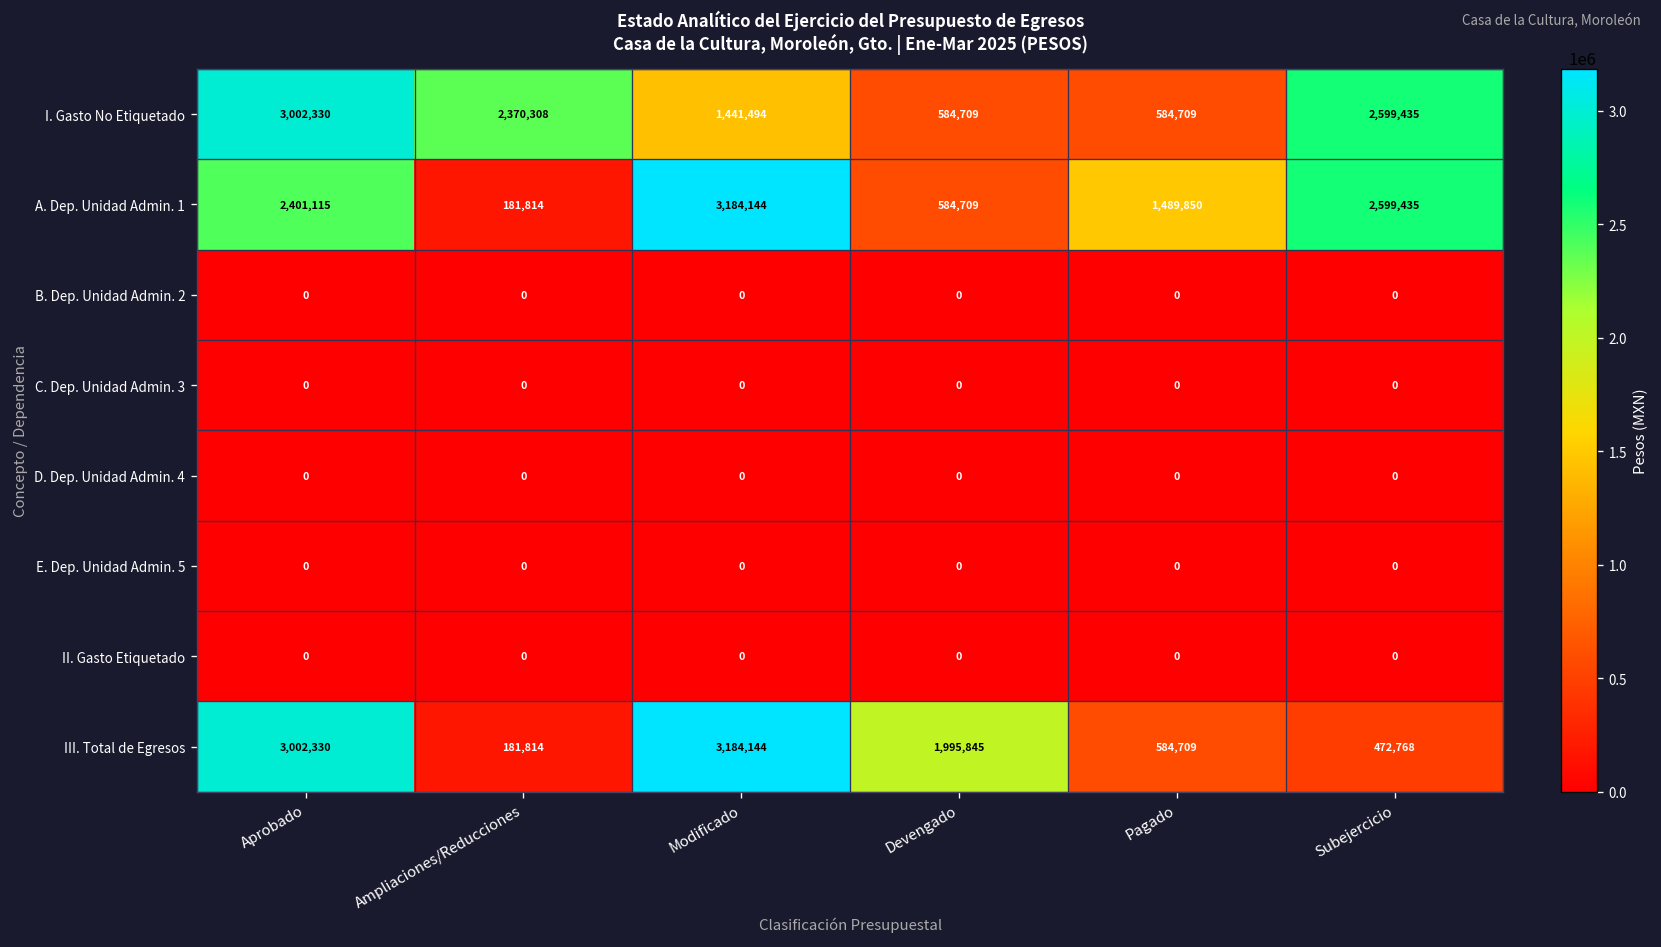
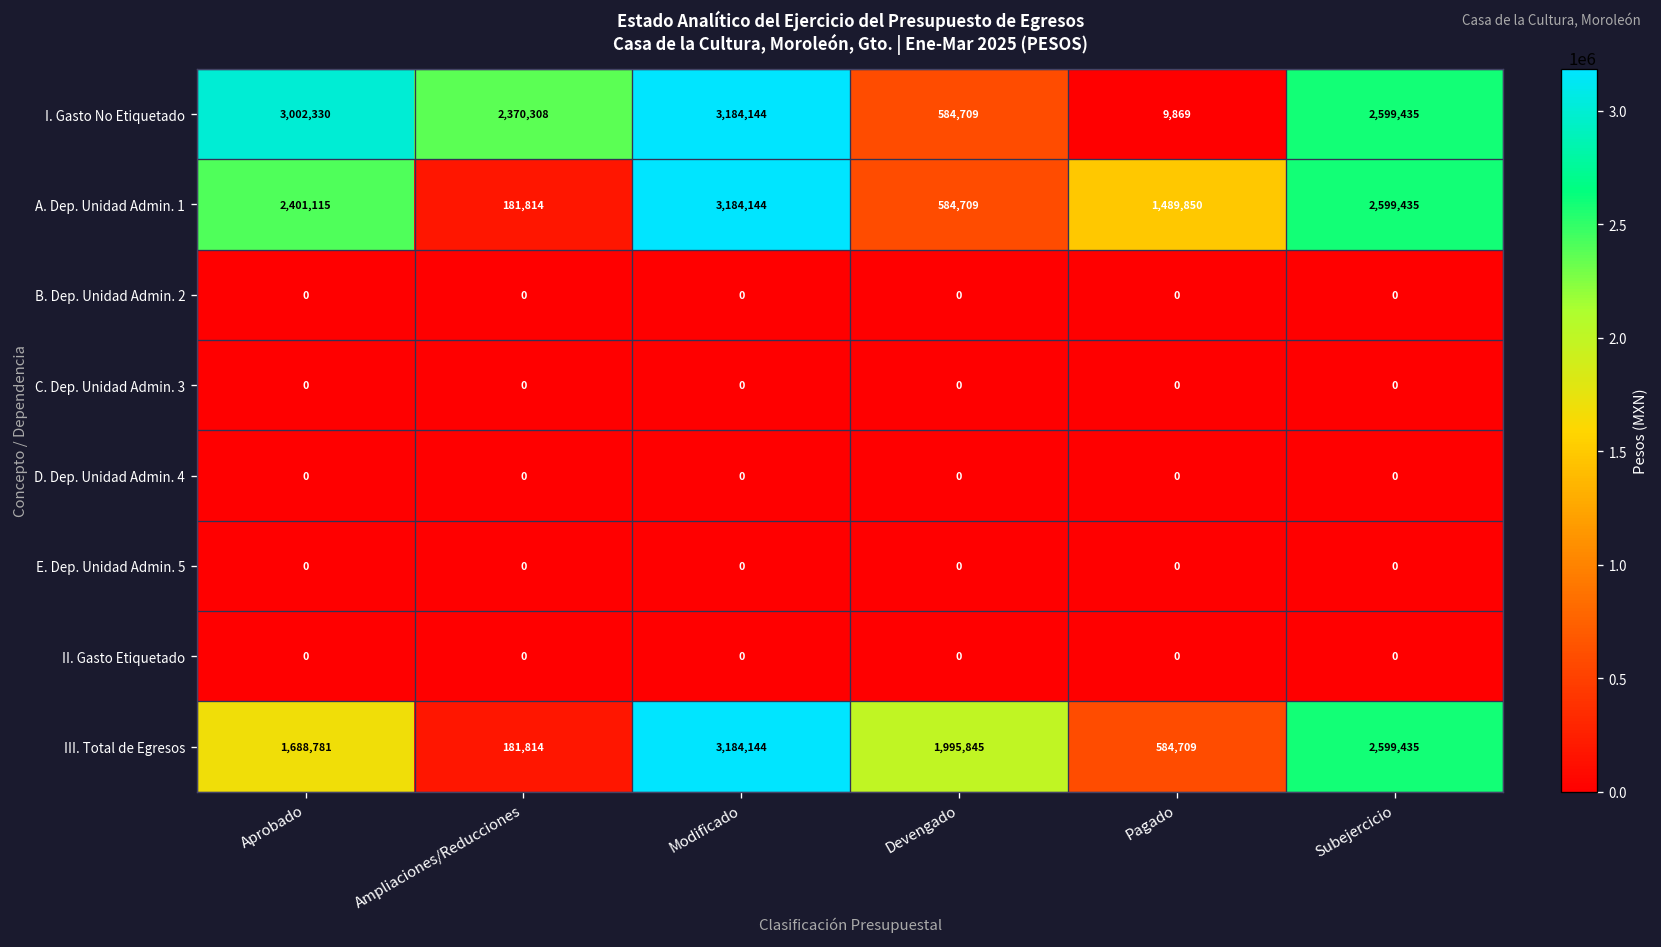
  {
    "I. Gasto No Etiquetado": {
      "Aprobado": "3,002,330",
      "Ampliaciones/Reducciones": "2,370,308",
-     "Modificado": "1,441,494",
+     "Modificado": "3,184,144",
      "Devengado": "584,709",
-     "Pagado": "584,709",
+     "Pagado": "9,869",
      "Subejercicio": "2,599,435"
    },
    "A. Dep. Unidad Admin. 1": {
      "Aprobado": "2,401,115",
      "Ampliaciones/Reducciones": "181,814",
      "Modificado": "3,184,144",
      "Devengado": "584,709",
      "Pagado": "1,489,850",
      "Subejercicio": "2,599,435"
    },
    "B. Dep. Unidad Admin. 2": {
      "Aprobado": "0",
      "Ampliaciones/Reducciones": "0",
      "Modificado": "0",
      "Devengado": "0",
      "Pagado": "0",
      "Subejercicio": "0"
    },
    "C. Dep. Unidad Admin. 3": {
      "Aprobado": "0",
      "Ampliaciones/Reducciones": "0",
      "Modificado": "0",
      "Devengado": "0",
      "Pagado": "0",
      "Subejercicio": "0"
    },
    "D. Dep. Unidad Admin. 4": {
      "Aprobado": "0",
      "Ampliaciones/Reducciones": "0",
      "Modificado": "0",
      "Devengado": "0",
      "Pagado": "0",
      "Subejercicio": "0"
    },
    "E. Dep. Unidad Admin. 5": {
      "Aprobado": "0",
      "Ampliaciones/Reducciones": "0",
      "Modificado": "0",
      "Devengado": "0",
      "Pagado": "0",
      "Subejercicio": "0"
    },
    "II. Gasto Etiquetado": {
      "Aprobado": "0",
      "Ampliaciones/Reducciones": "0",
      "Modificado": "0",
      "Devengado": "0",
      "Pagado": "0",
      "Subejercicio": "0"
    },
    "III. Total de Egresos": {
-     "Aprobado": "3,002,330",
+     "Aprobado": "1,688,781",
      "Ampliaciones/Reducciones": "181,814",
      "Modificado": "3,184,144",
      "Devengado": "1,995,845",
      "Pagado": "584,709",
-     "Subejercicio": "472,768"
+     "Subejercicio": "2,599,435"
    }
  }
